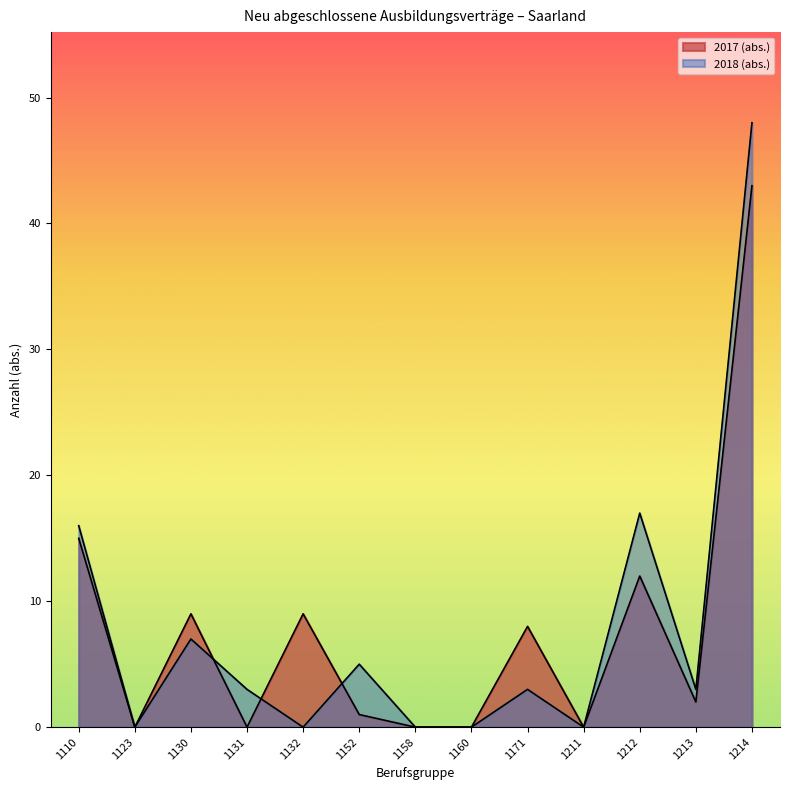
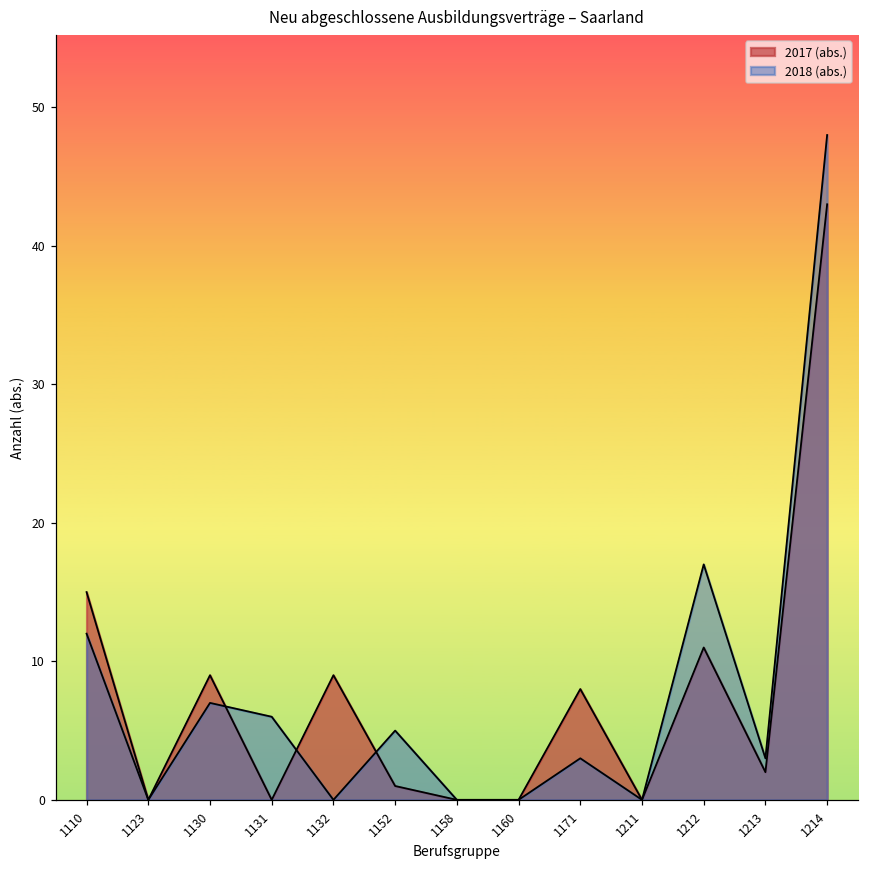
  {
    "2017 (abs.)": {
      "1110": 15,
      "1130": 9,
      "1131": 0,
      "1132": 9,
      "1152": 1,
      "1171": 8,
-     "1212": 12,
+     "1212": 11,
      "1213": 2,
      "1214": 43
    },
    "2018 (abs.)": {
-     "1110": 16,
+     "1110": 12,
      "1130": 7,
-     "1131": 3,
+     "1131": 6,
      "1132": 0,
      "1152": 5,
      "1171": 3,
      "1212": 17,
      "1213": 3,
      "1214": 48
    }
  }
